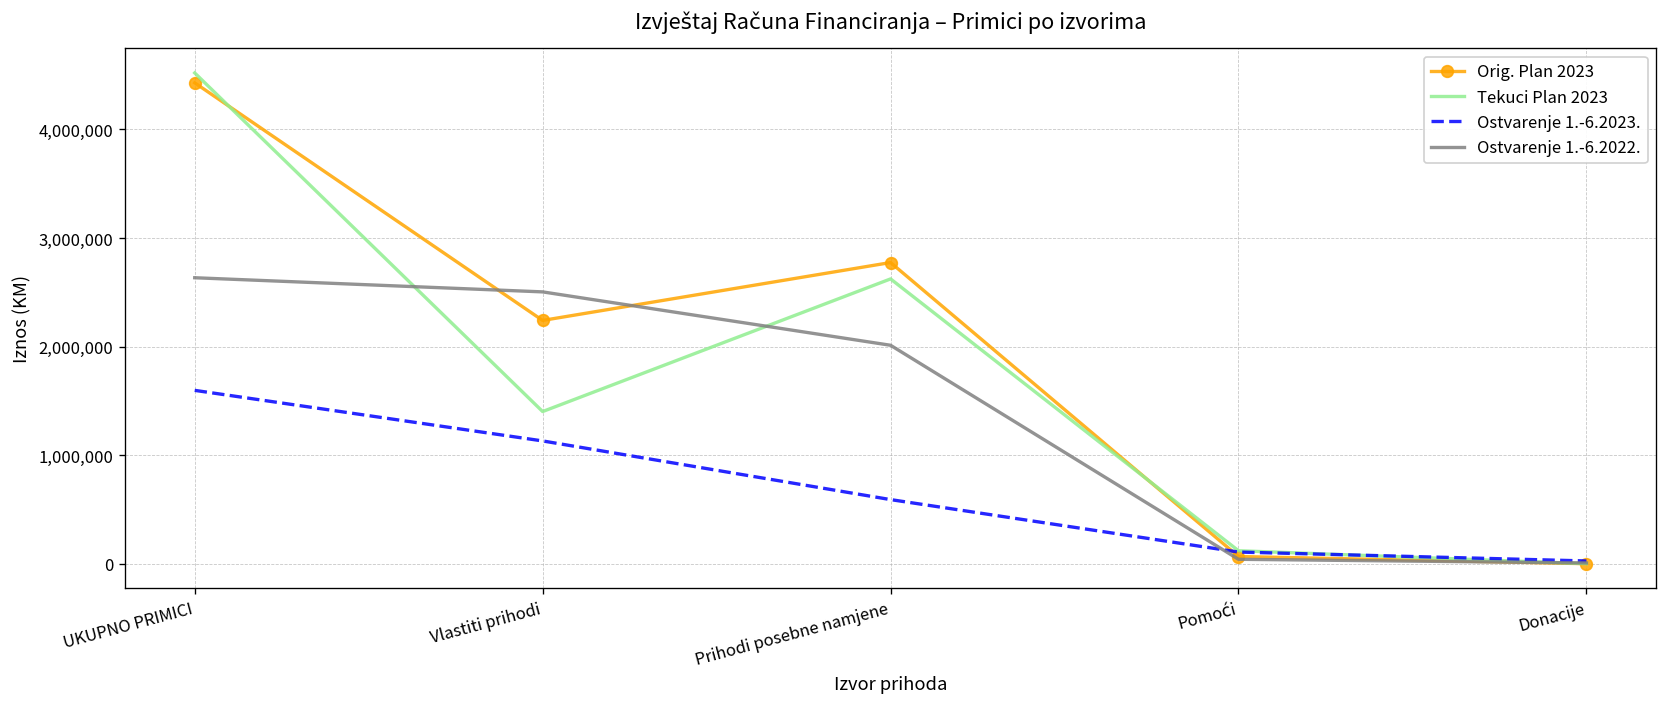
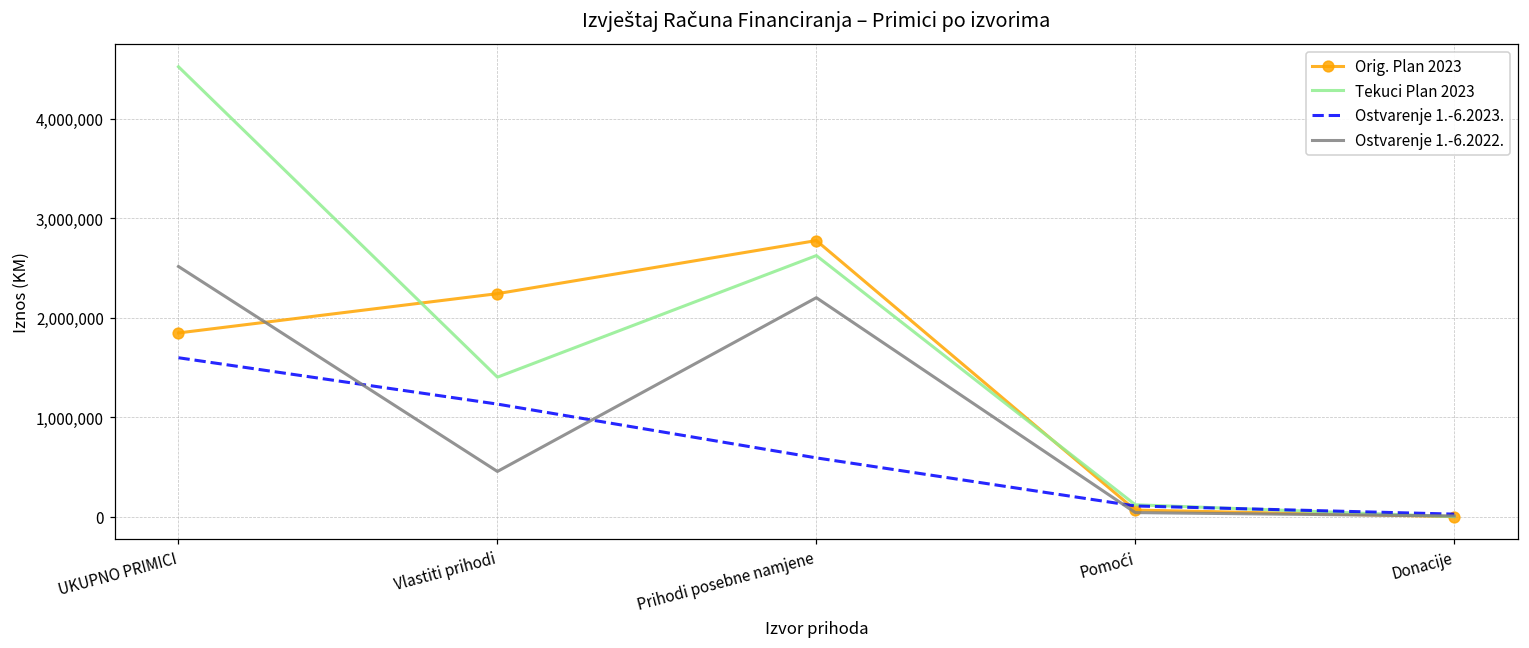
  {
    "Orig. Plan 2023": {
-     "UKUPNO PRIMICI": "4,400,000",
+     "UKUPNO PRIMICI": "1,800,000",
      "Vlastiti prihodi": "2,200,000",
      "Prihodi posebne namjene": "2,800,000"
    },
    "Tekuci Plan 2023": {
      "UKUPNO PRIMICI": "4,500,000",
      "Vlastiti prihodi": "1,400,000",
      "Prihodi posebne namjene": "2,600,000"
    },
    "Ostvarenje 1.-6.2023.": {
      "UKUPNO PRIMICI": "1,600,000",
      "Vlastiti prihodi": "1,100,000",
      "Prihodi posebne namjene": "600,000"
    },
    "Ostvarenje 1.-6.2022.": {
-     "UKUPNO PRIMICI": "2,600,000",
-     "Vlastiti prihodi": "2,500,000",
-     "Prihodi posebne namjene": "2,000,000"
+     "UKUPNO PRIMICI": "2,500,000",
+     "Vlastiti prihodi": "500,000",
+     "Prihodi posebne namjene": "2,200,000"
    }
  }
